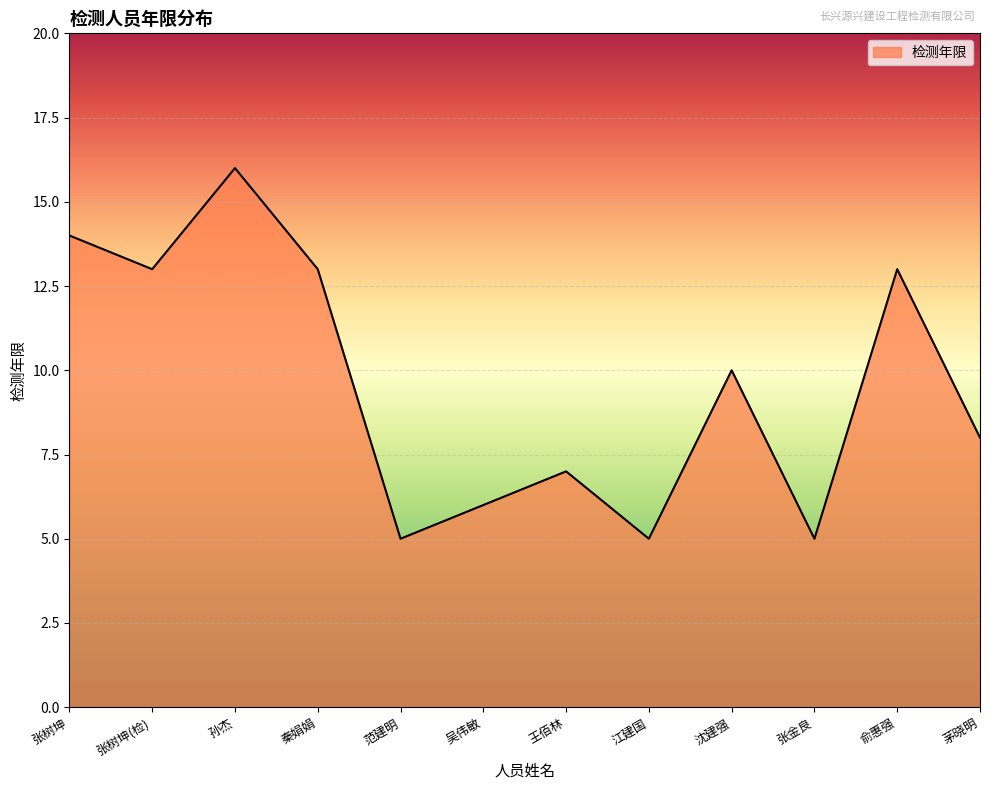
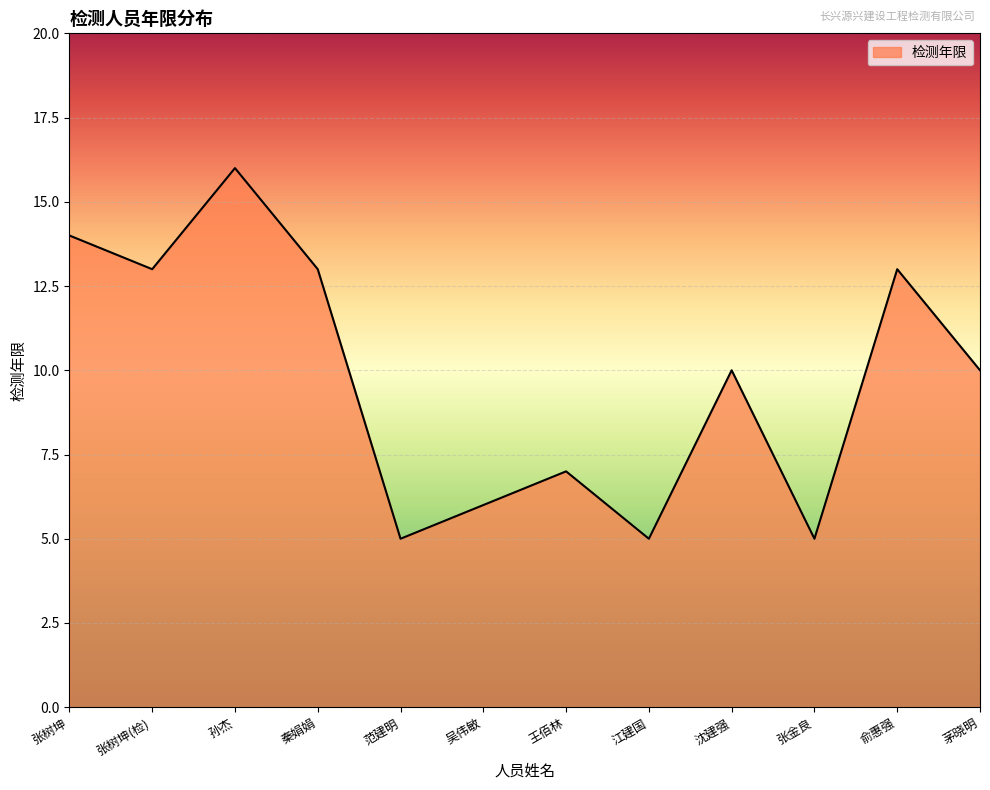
  {
    "张树坤": 14,
    "张树坤(检)": 13,
    "孙杰": 16,
    "秦娟娟": 13,
    "范建明": 5,
    "吴伟敏": 6,
    "王佰林": 7,
    "江建国": 5,
    "沈建强": 10,
    "张金良": 5,
    "俞惠强": 13,
-   "茅晓明": 8
+   "茅晓明": 10
  }
